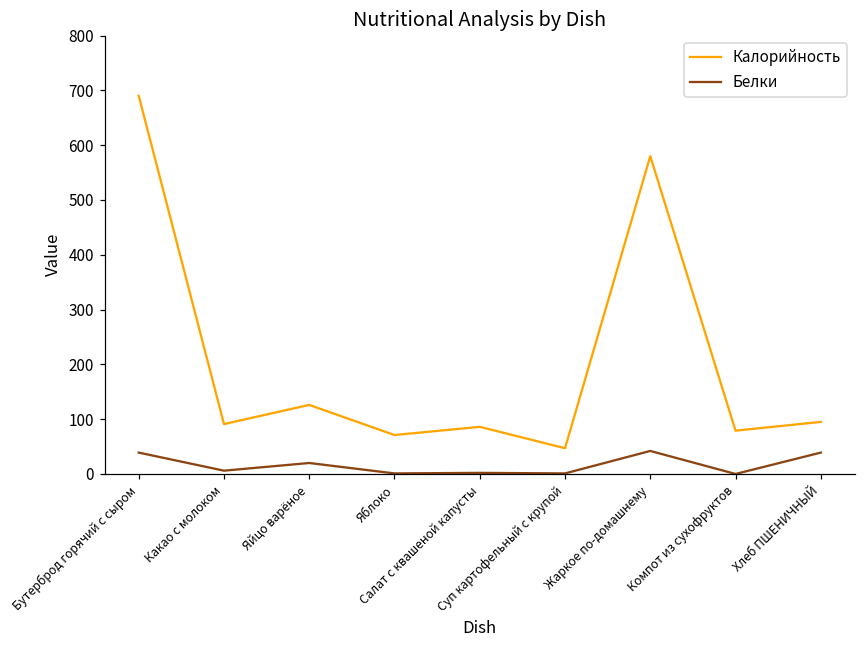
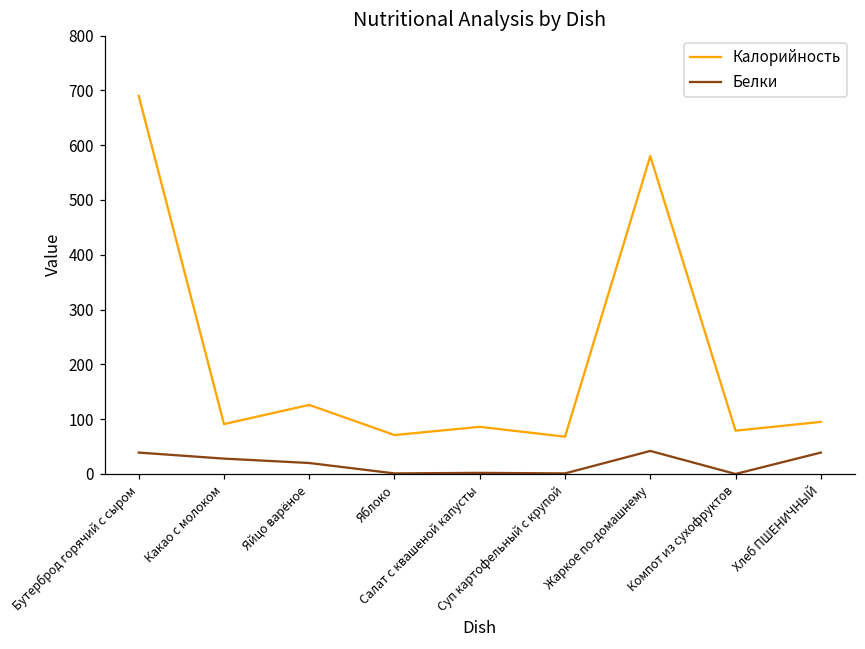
  {
    "Калорийность": {
      "Бутерброд горячий с сыром": 690,
      "Какао с молоком": 90,
      "Яйцо варёное": 130,
      "Яблоко": 70,
      "Салат с квашеной капусты": 90,
-     "Суп картофельный с крупой": 50,
+     "Суп картофельный с крупой": 70,
      "Жаркое по-домашнему": 580,
      "Компот из сухофруктов": 80,
      "Хлеб ПШЕНИЧНЫЙ": 100
    },
    "Белки": {
      "Бутерброд горячий с сыром": 40,
-     "Какао с молоком": 10,
+     "Какао с молоком": 30,
      "Яйцо варёное": 20,
      "Яблоко": 0,
      "Салат с квашеной капусты": 0,
      "Суп картофельный с крупой": 0,
      "Жаркое по-домашнему": 40,
      "Компот из сухофруктов": 0,
      "Хлеб ПШЕНИЧНЫЙ": 40
    }
  }
